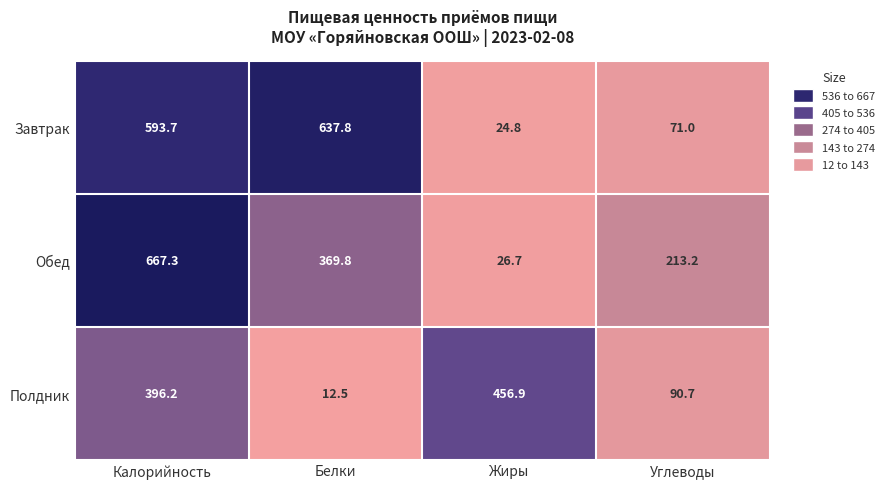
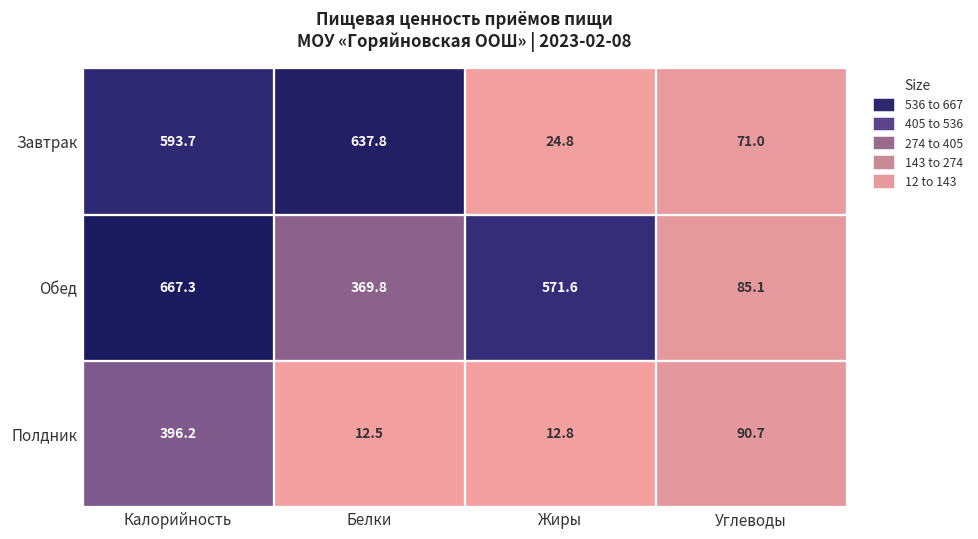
  {
    "Завтрак": {
      "Калорийность": 593.7,
      "Белки": 637.8,
      "Жиры": 24.8,
      "Углеводы": 71.0
    },
    "Обед": {
      "Калорийность": 667.3,
      "Белки": 369.8,
-     "Жиры": 26.7,
-     "Углеводы": 213.2
+     "Жиры": 571.6,
+     "Углеводы": 85.1
    },
    "Полдник": {
      "Калорийность": 396.2,
      "Белки": 12.5,
-     "Жиры": 456.9,
+     "Жиры": 12.8,
      "Углеводы": 90.7
    }
  }
